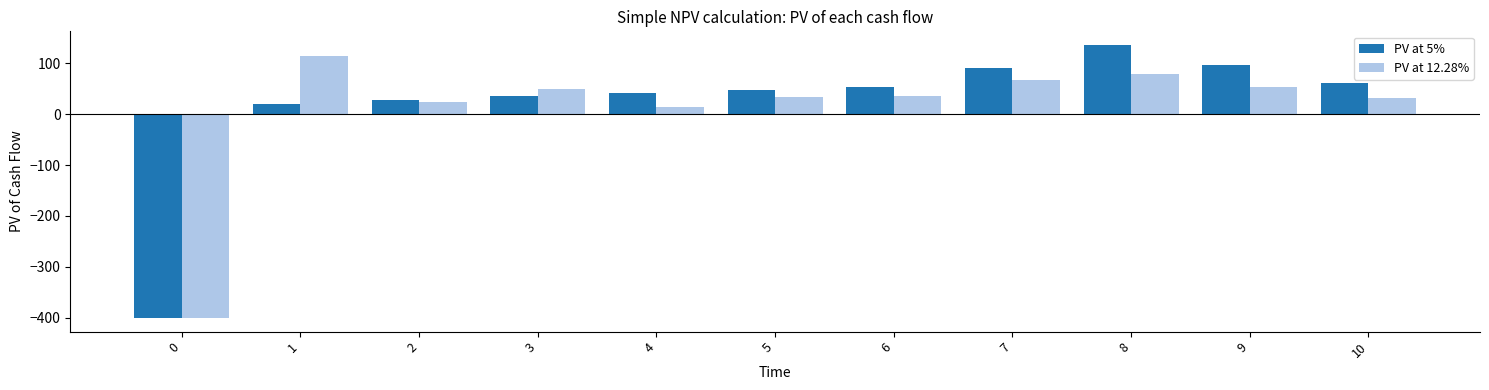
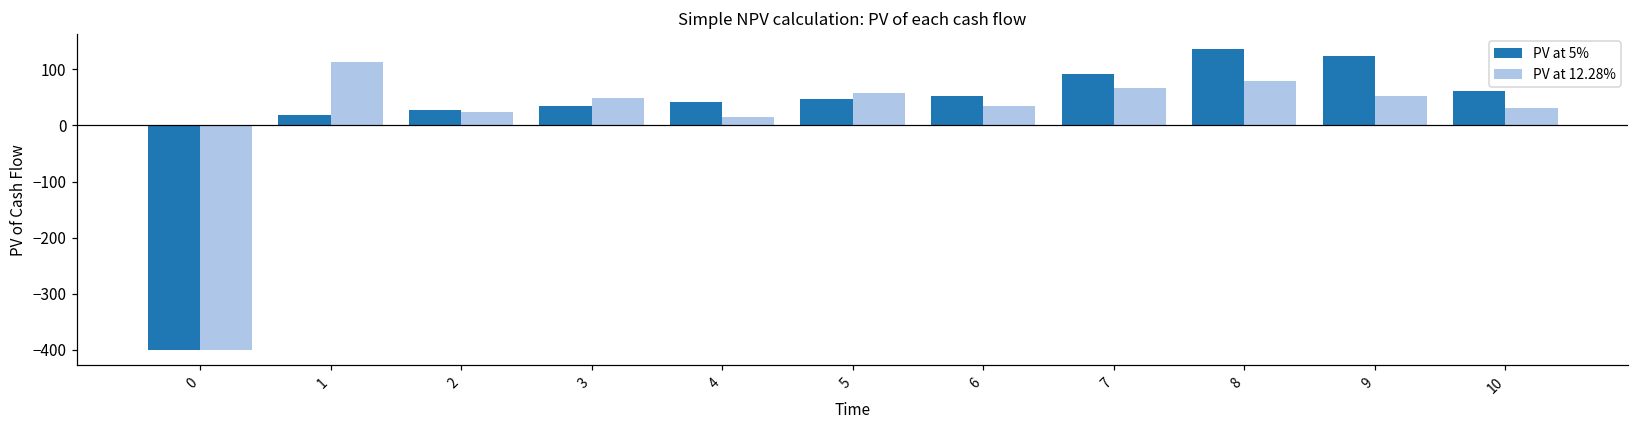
  {
    "PV at 5%": {
      "0": -400,
      "1": 20,
      "2": 30,
      "3": 30,
      "4": 40,
      "5": 50,
      "6": 50,
      "7": 90,
      "8": 140,
-     "9": 100,
+     "9": 120,
      "10": 60
    },
    "PV at 12.28%": {
      "0": -400,
      "1": 110,
      "2": 20,
      "3": 50,
      "4": 10,
-     "5": 30,
+     "5": 60,
      "6": 30,
      "7": 70,
      "8": 80,
      "9": 50,
      "10": 30
    }
  }
